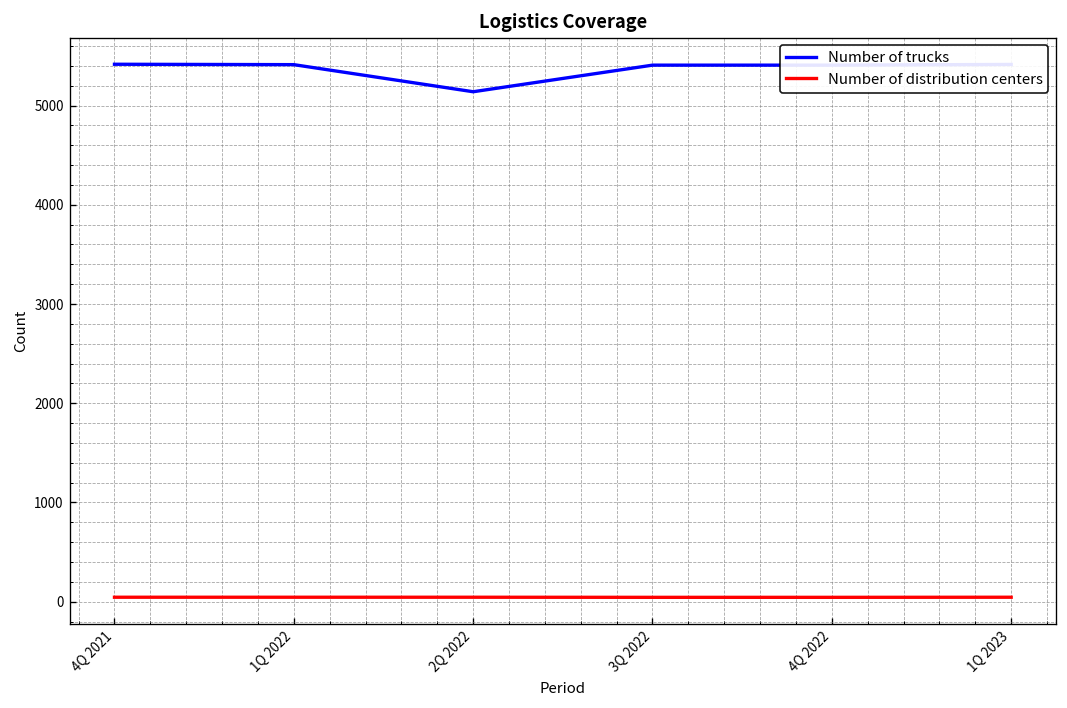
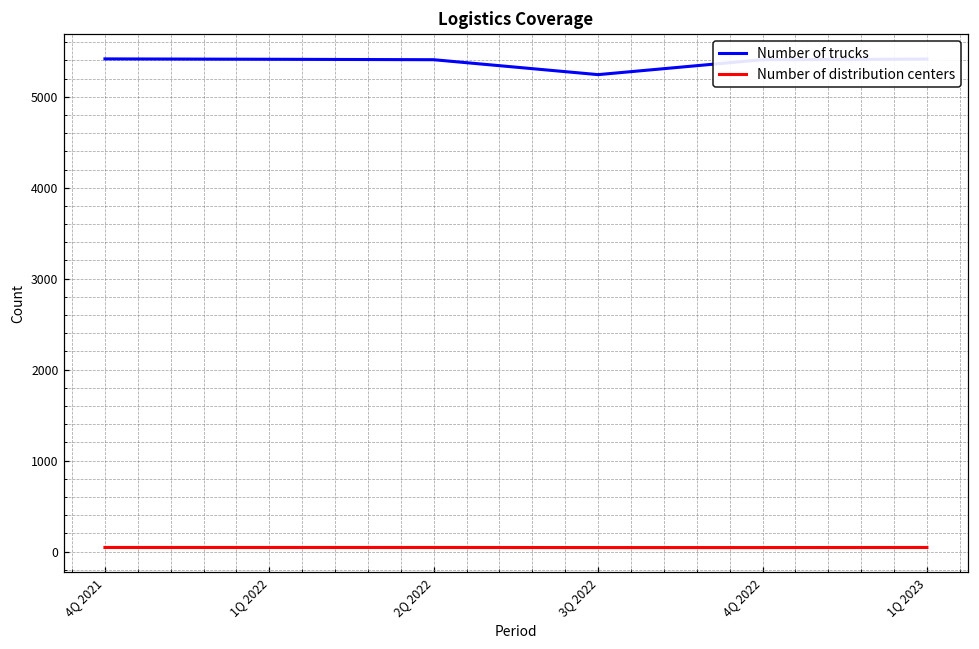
  {
    "Number of trucks": {
      "4Q 2021": 5400,
      "1Q 2022": 5400,
-     "2Q 2022": 5100,
-     "3Q 2022": 5400
+     "2Q 2022": 5400,
+     "3Q 2022": 5200
    },
    "Number of distribution centers": {
      "4Q 2021": 0,
      "1Q 2022": 0,
      "2Q 2022": 0,
      "3Q 2022": 0,
      "4Q 2022": 0,
      "1Q 2023": 0
    }
  }
